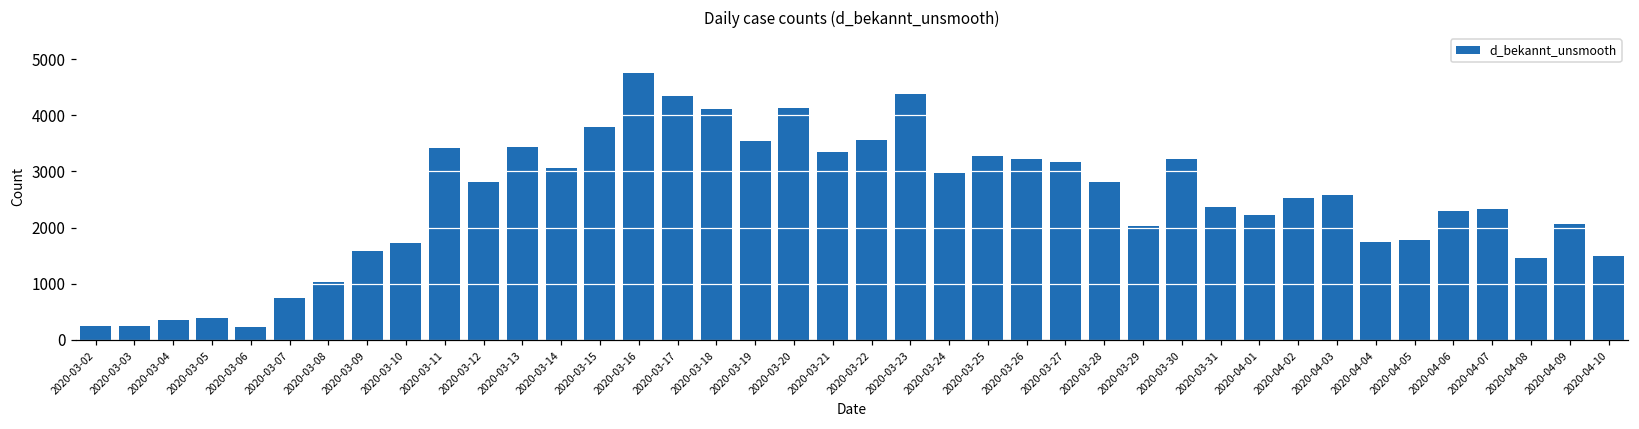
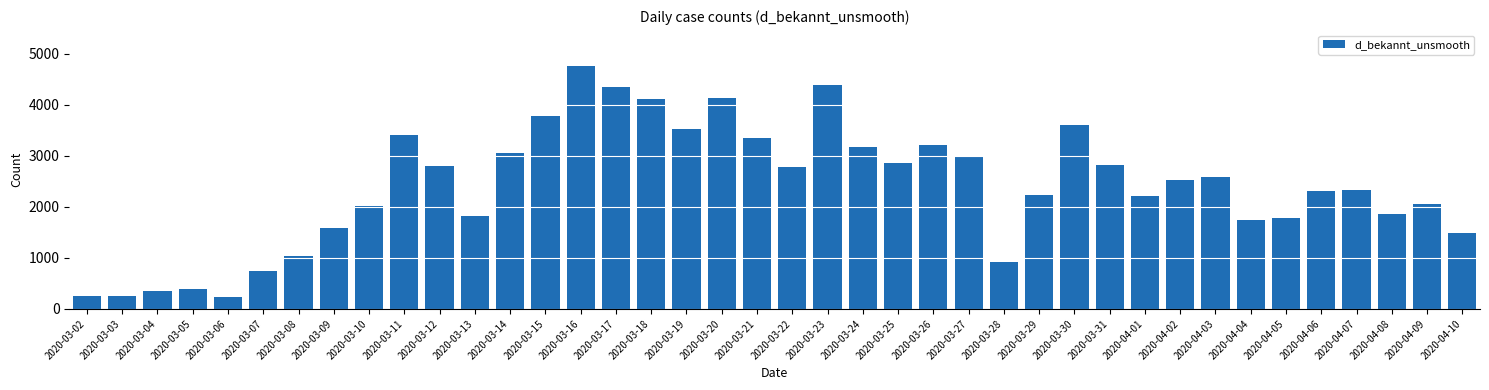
  {
    "2020-03-02": 200,
    "2020-03-03": 300,
    "2020-03-04": 400,
    "2020-03-05": 400,
    "2020-03-06": 200,
    "2020-03-07": 700,
    "2020-03-08": 1000,
    "2020-03-09": 1600,
-   "2020-03-10": 1700,
+   "2020-03-10": 2000,
    "2020-03-11": 3400,
    "2020-03-12": 2800,
-   "2020-03-13": 3400,
+   "2020-03-13": 1800,
    "2020-03-14": 3100,
    "2020-03-15": 3800,
    "2020-03-16": 4800,
    "2020-03-17": 4300,
    "2020-03-18": 4100,
    "2020-03-19": 3500,
    "2020-03-20": 4100,
    "2020-03-21": 3300,
-   "2020-03-22": 3600,
+   "2020-03-22": 2800,
    "2020-03-23": 4400,
-   "2020-03-24": 3000,
-   "2020-03-25": 3300,
+   "2020-03-24": 3200,
+   "2020-03-25": 2900,
    "2020-03-26": 3200,
-   "2020-03-27": 3200,
-   "2020-03-28": 2800,
-   "2020-03-29": 2000,
-   "2020-03-30": 3200,
-   "2020-03-31": 2400,
+   "2020-03-27": 3000,
+   "2020-03-28": 900,
+   "2020-03-29": 2200,
+   "2020-03-30": 3600,
+   "2020-03-31": 2800,
    "2020-04-01": 2200,
    "2020-04-02": 2500,
    "2020-04-03": 2600,
    "2020-04-04": 1700,
    "2020-04-05": 1800,
    "2020-04-06": 2300,
    "2020-04-07": 2300,
-   "2020-04-08": 1500,
+   "2020-04-08": 1900,
    "2020-04-09": 2100,
    "2020-04-10": 1500
  }
